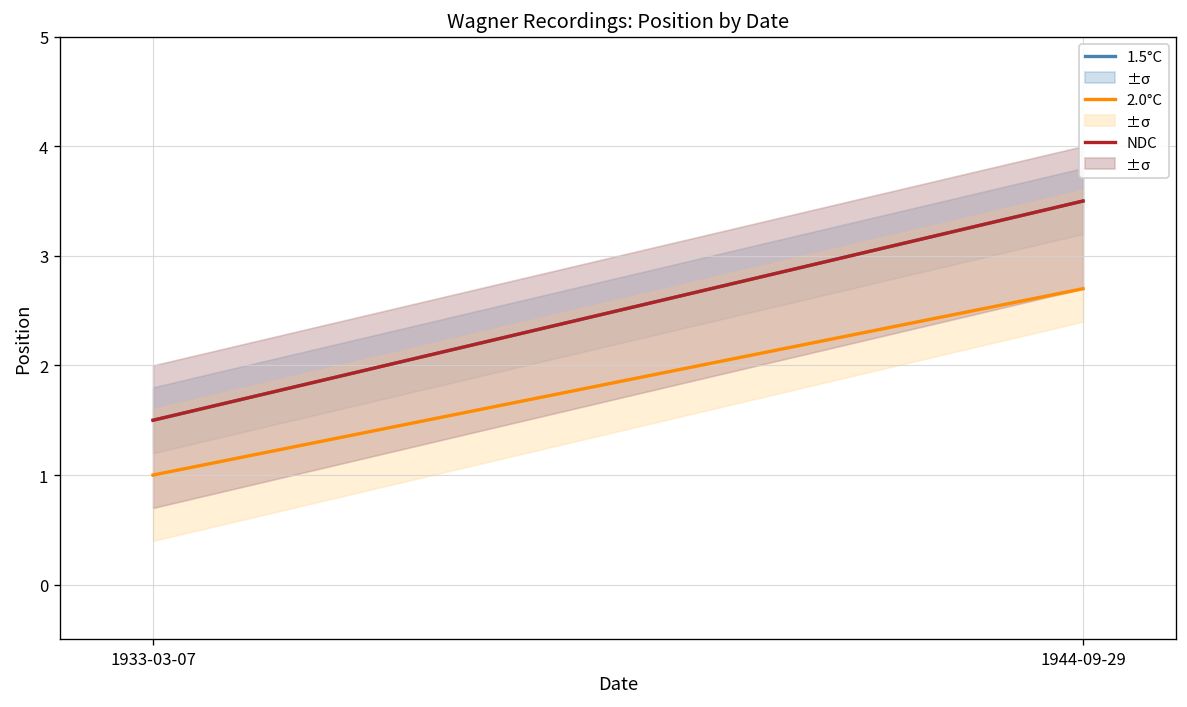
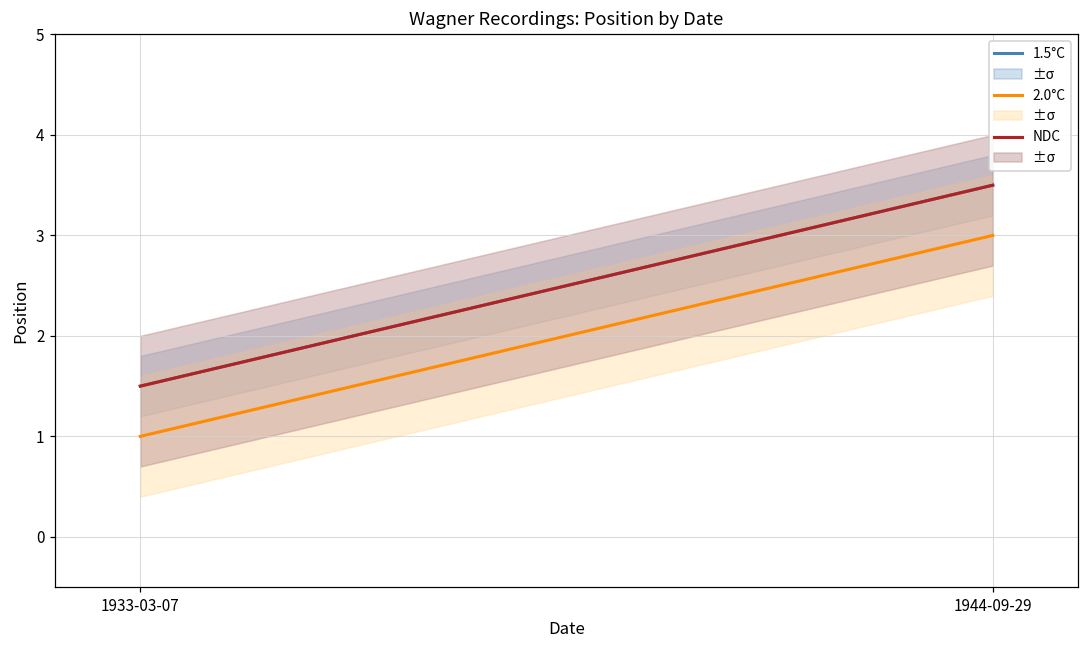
  {
    "NDC": {
      "1933-03-07": 1.5,
      "1944-09-29": 3.5
    },
    "2.0°C": {
      "1933-03-07": 1.0,
-     "1944-09-29": 2.7
+     "1944-09-29": 3.0
    }
  }
